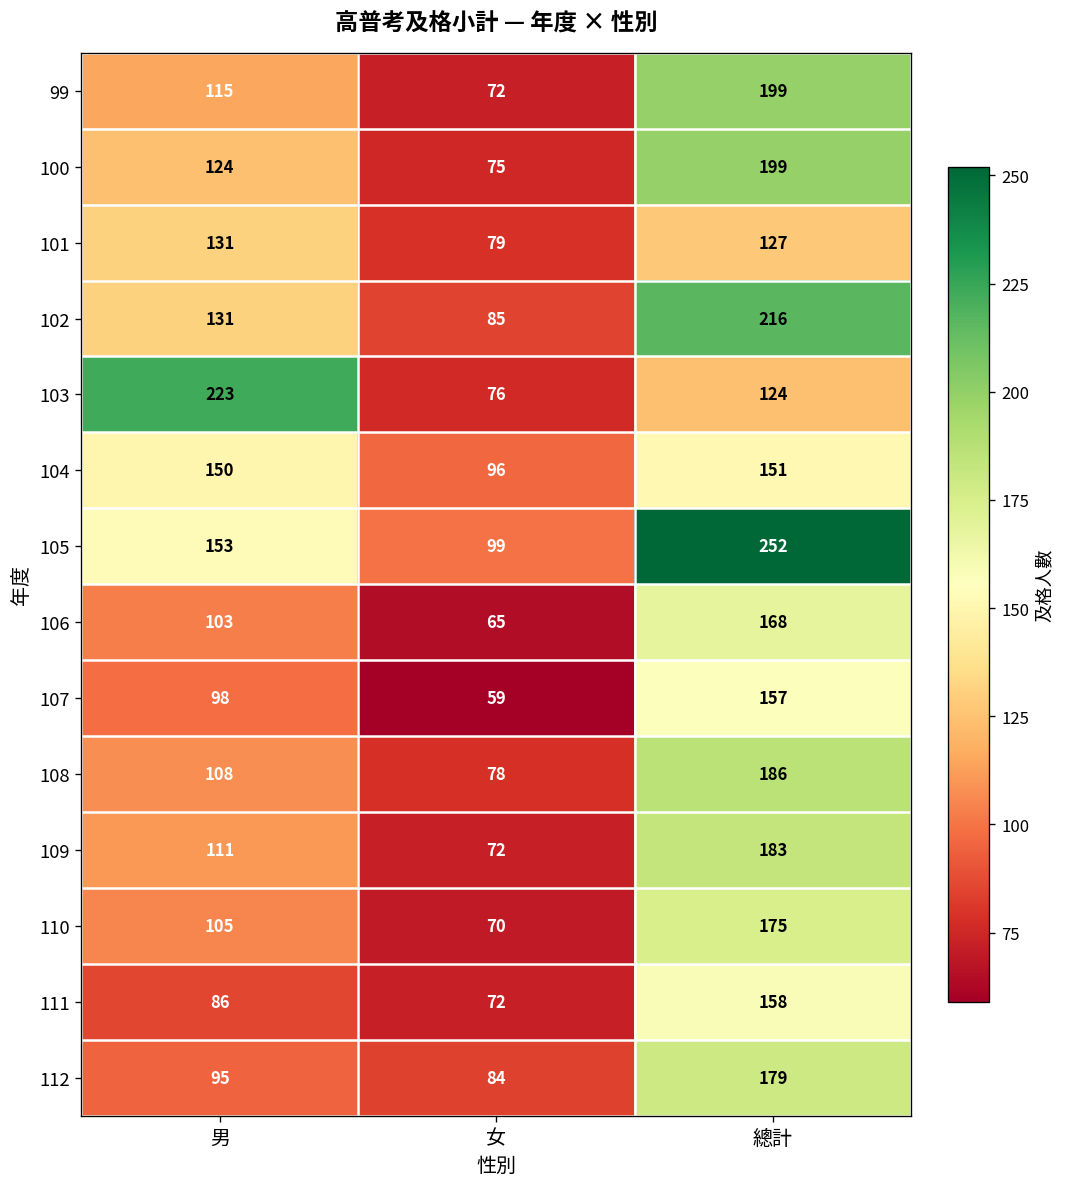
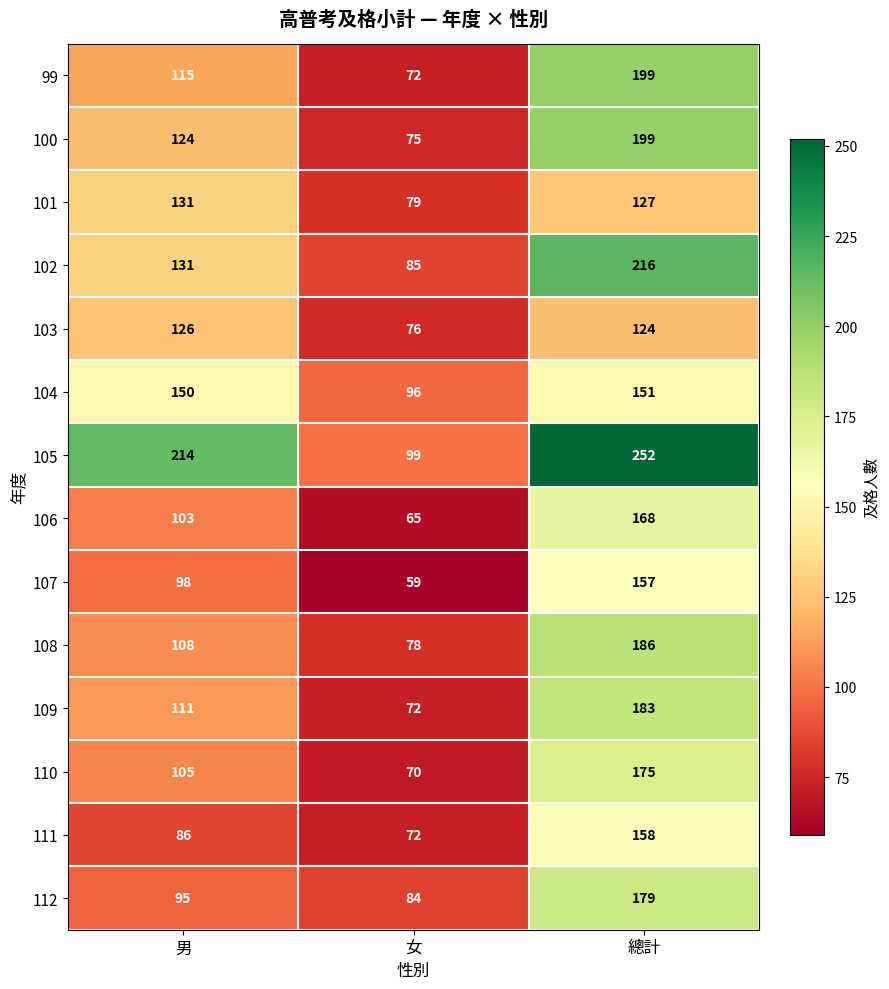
  {
    "99": {
      "男": 115,
      "女": 72,
      "總計": 199
    },
    "100": {
      "男": 124,
      "女": 75,
      "總計": 199
    },
    "101": {
      "男": 131,
      "女": 79,
      "總計": 127
    },
    "102": {
      "男": 131,
      "女": 85,
      "總計": 216
    },
    "103": {
-     "男": 223,
+     "男": 126,
      "女": 76,
      "總計": 124
    },
    "104": {
      "男": 150,
      "女": 96,
      "總計": 151
    },
    "105": {
-     "男": 153,
+     "男": 214,
      "女": 99,
      "總計": 252
    },
    "106": {
      "男": 103,
      "女": 65,
      "總計": 168
    },
    "107": {
      "男": 98,
      "女": 59,
      "總計": 157
    },
    "108": {
      "男": 108,
      "女": 78,
      "總計": 186
    },
    "109": {
      "男": 111,
      "女": 72,
      "總計": 183
    },
    "110": {
      "男": 105,
      "女": 70,
      "總計": 175
    },
    "111": {
      "男": 86,
      "女": 72,
      "總計": 158
    },
    "112": {
      "男": 95,
      "女": 84,
      "總計": 179
    }
  }
